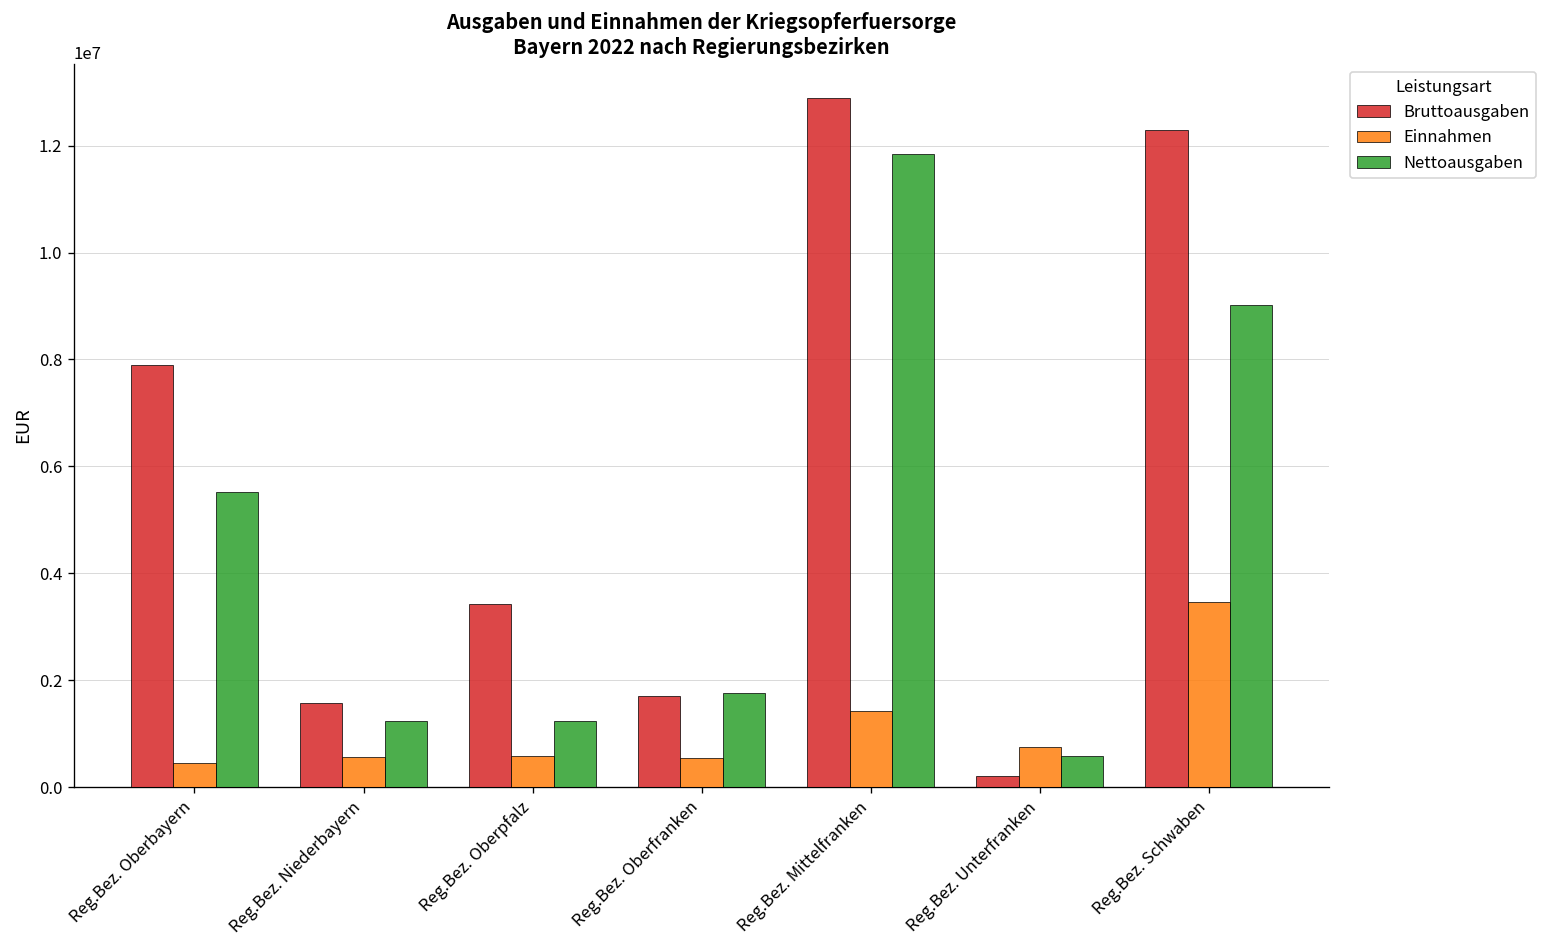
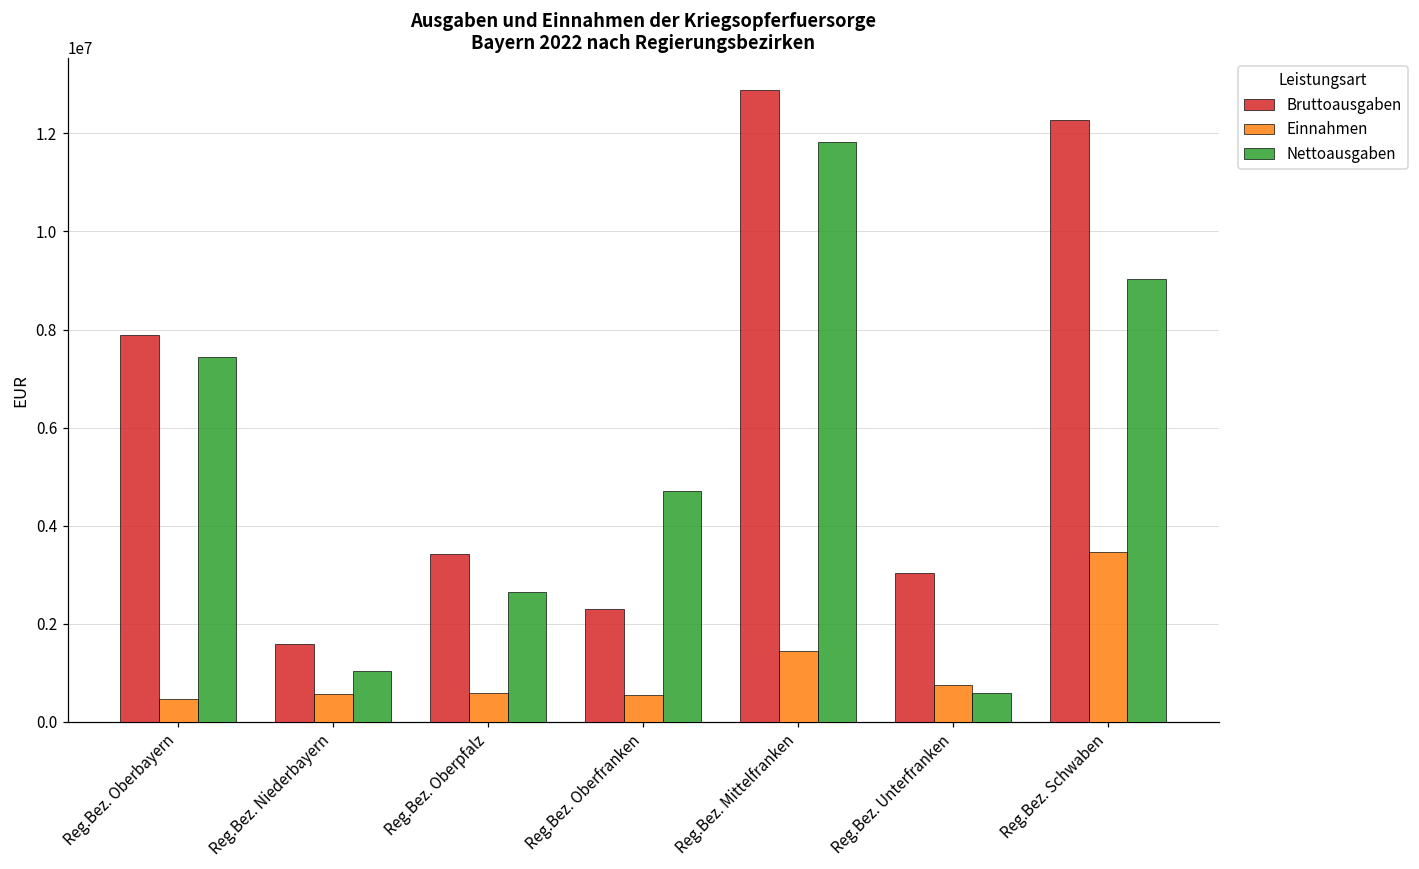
  {
    "Bruttoausgaben": {
      "Reg.Bez. Oberbayern": 7900000,
      "Reg.Bez. Niederbayern": 1600000,
      "Reg.Bez. Oberpfalz": 3400000,
-     "Reg.Bez. Oberfranken": 1700000,
+     "Reg.Bez. Oberfranken": 2300000,
      "Reg.Bez. Mittelfranken": 12900000,
-     "Reg.Bez. Unterfranken": 200000,
+     "Reg.Bez. Unterfranken": 3000000,
      "Reg.Bez. Schwaben": 12300000
    },
    "Einnahmen": {
      "Reg.Bez. Oberbayern": 500000,
      "Reg.Bez. Niederbayern": 600000,
      "Reg.Bez. Oberpfalz": 600000,
      "Reg.Bez. Oberfranken": 500000,
      "Reg.Bez. Mittelfranken": 1400000,
      "Reg.Bez. Unterfranken": 700000,
      "Reg.Bez. Schwaben": 3500000
    },
    "Nettoausgaben": {
-     "Reg.Bez. Oberbayern": 5500000,
-     "Reg.Bez. Niederbayern": 1200000,
-     "Reg.Bez. Oberpfalz": 1200000,
-     "Reg.Bez. Oberfranken": 1800000,
+     "Reg.Bez. Oberbayern": 7400000,
+     "Reg.Bez. Niederbayern": 1000000,
+     "Reg.Bez. Oberpfalz": 2600000,
+     "Reg.Bez. Oberfranken": 4700000,
      "Reg.Bez. Mittelfranken": 11800000,
      "Reg.Bez. Unterfranken": 600000,
      "Reg.Bez. Schwaben": 9000000
    }
  }
